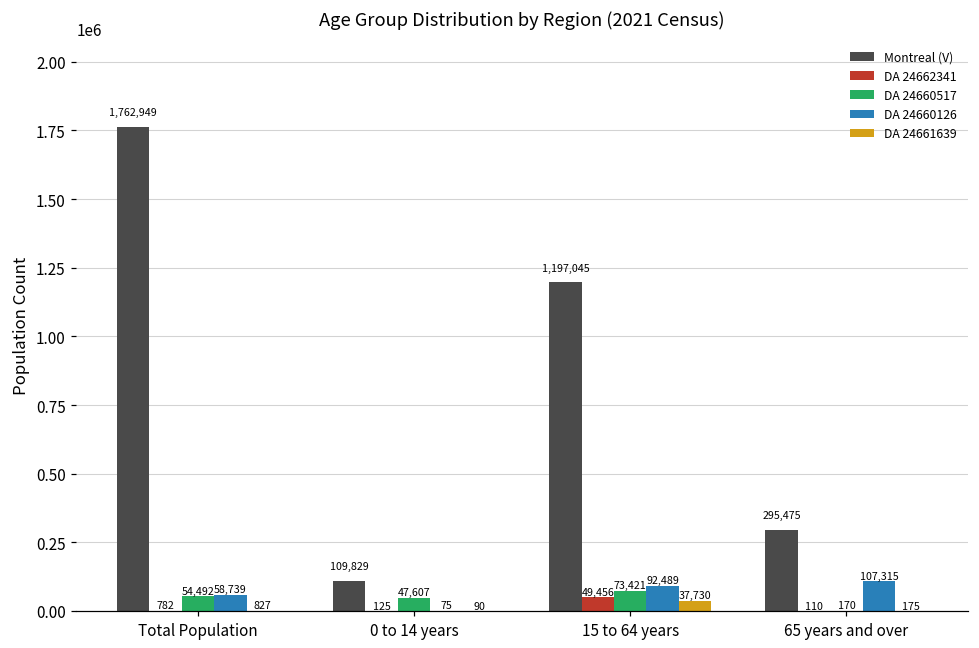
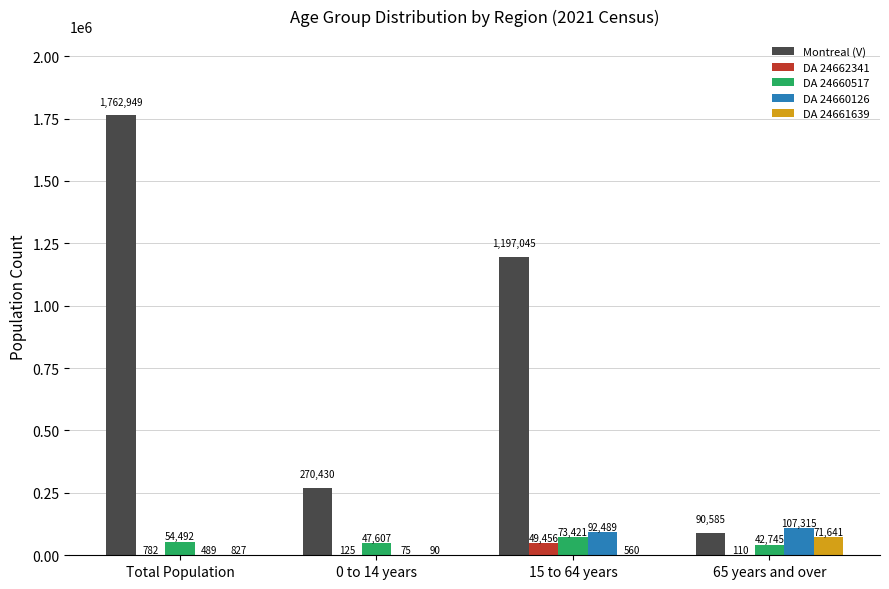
  {
    "Montreal (V)": {
      "Total Population": "1,762,949",
-     "0 to 14 years": "109,829",
+     "0 to 14 years": "270,430",
      "15 to 64 years": "1,197,045",
-     "65 years and over": "295,475"
+     "65 years and over": "90,585"
    },
    "DA 24662341": {
      "Total Population": "782",
      "0 to 14 years": "125",
      "15 to 64 years": "49,456",
      "65 years and over": "110"
    },
    "DA 24660517": {
      "Total Population": "54,492",
      "0 to 14 years": "47,607",
      "15 to 64 years": "73,421",
-     "65 years and over": "170"
+     "65 years and over": "42,745"
    },
    "DA 24660126": {
-     "Total Population": "58,739",
+     "Total Population": "489",
      "0 to 14 years": "75",
      "15 to 64 years": "92,489",
      "65 years and over": "107,315"
    },
    "DA 24661639": {
      "Total Population": "827",
      "0 to 14 years": "90",
-     "15 to 64 years": "37,730",
-     "65 years and over": "175"
+     "15 to 64 years": "560",
+     "65 years and over": "71,641"
    }
  }
